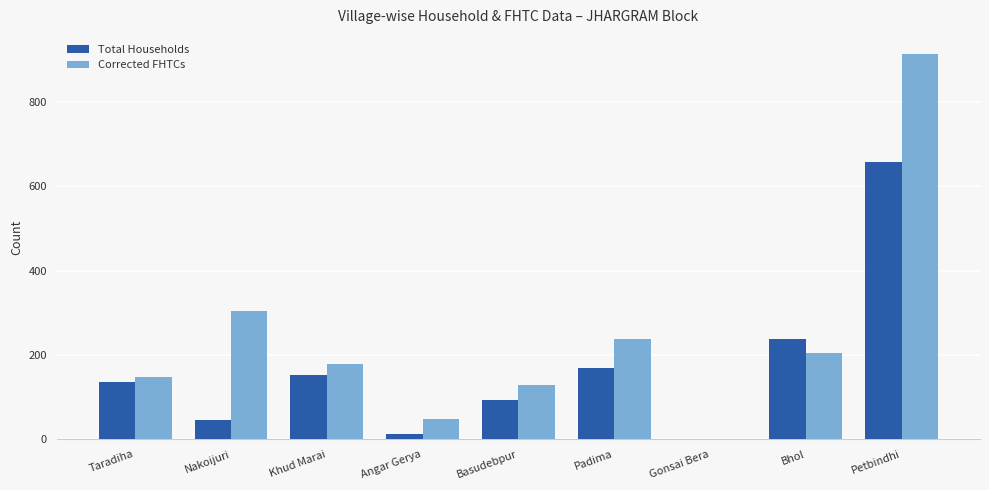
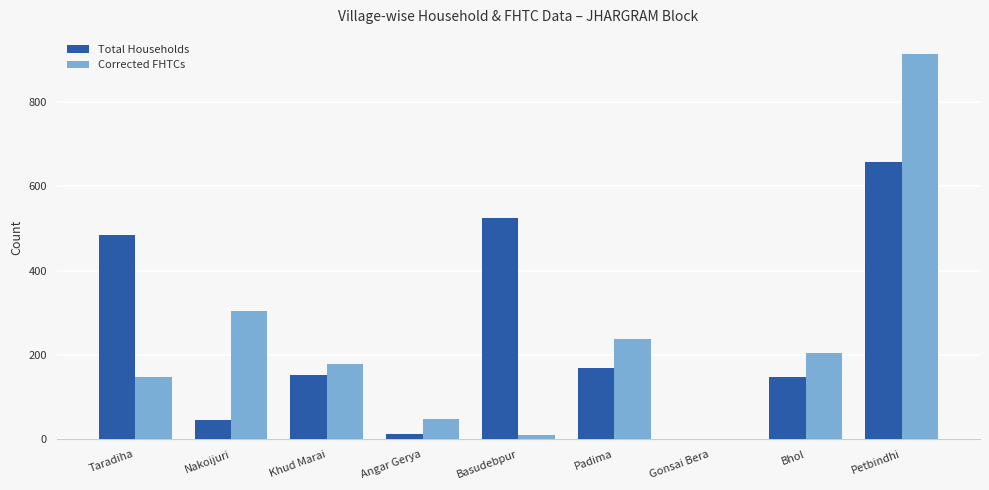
  {
    "Total Households": {
-     "Taradiha": 140,
+     "Taradiha": 480,
      "Nakoijuri": 50,
      "Khud Marai": 150,
      "Angar Gerya": 10,
-     "Basudebpur": 90,
+     "Basudebpur": 520,
      "Padima": 170,
      "Gonsai Bera": 0,
-     "Bhol": 240,
+     "Bhol": 150,
      "Petbindhi": 660
    },
    "Corrected FHTCs": {
      "Taradiha": 150,
      "Nakoijuri": 310,
      "Khud Marai": 180,
      "Angar Gerya": 50,
-     "Basudebpur": 130,
+     "Basudebpur": 10,
      "Padima": 240,
      "Gonsai Bera": 0,
      "Bhol": 210,
      "Petbindhi": 910
    }
  }
